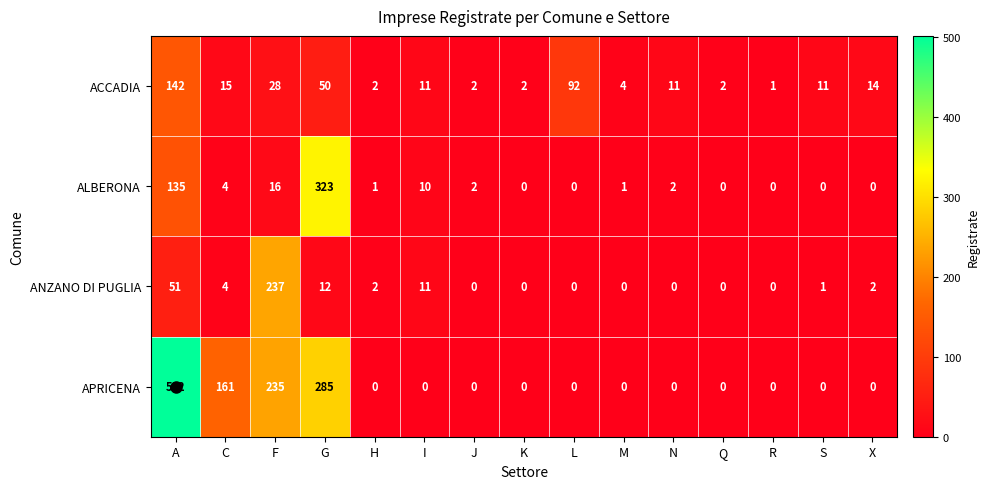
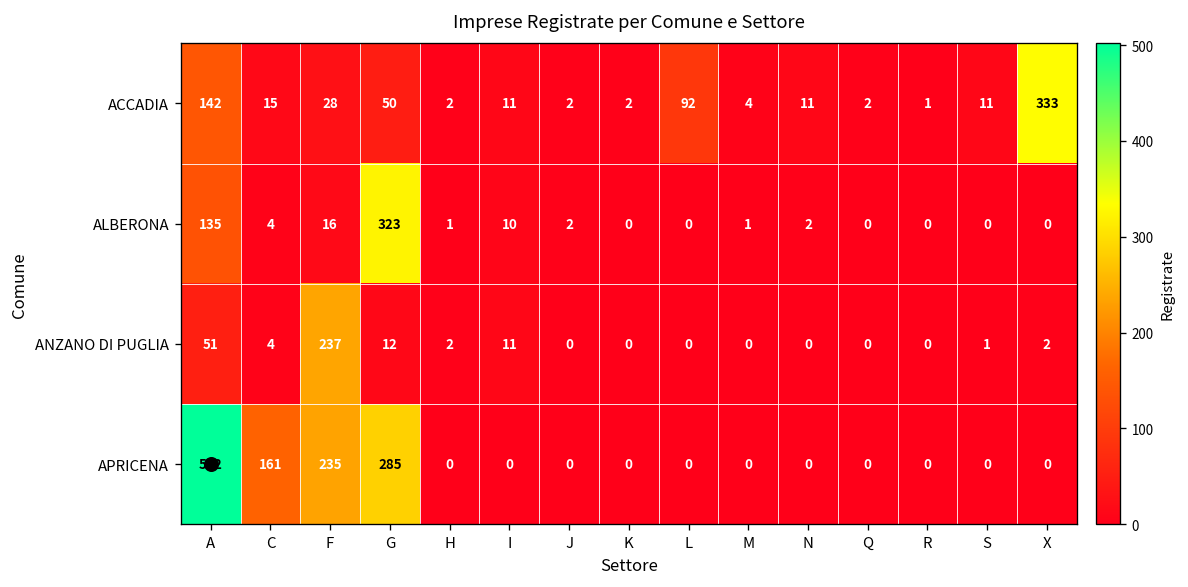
  {
    "ACCADIA": {
      "A": 142,
      "C": 15,
      "F": 28,
      "G": 50,
      "H": 2,
      "I": 11,
      "J": 2,
      "K": 2,
      "L": 92,
      "M": 4,
      "N": 11,
      "Q": 2,
      "R": 1,
      "S": 11,
-     "X": 14
+     "X": 333
    },
    "ALBERONA": {
      "A": 135,
      "C": 4,
      "F": 16,
      "G": 323,
      "H": 1,
      "I": 10,
      "J": 2,
      "K": 0,
      "L": 0,
      "M": 1,
      "N": 2,
      "Q": 0,
      "R": 0,
      "S": 0,
      "X": 0
    },
    "ANZANO DI PUGLIA": {
      "A": 51,
      "C": 4,
      "F": 237,
      "G": 12,
      "H": 2,
      "I": 11,
      "J": 0,
      "K": 0,
      "L": 0,
      "M": 0,
      "N": 0,
      "Q": 0,
      "R": 0,
      "S": 1,
      "X": 2
    },
    "APRICENA": {
      "C": 161,
      "F": 235,
      "G": 285,
      "H": 0,
      "I": 0,
      "J": 0,
      "K": 0,
      "L": 0,
      "M": 0,
      "N": 0,
      "Q": 0,
      "R": 0,
      "S": 0,
      "X": 0
    }
  }
